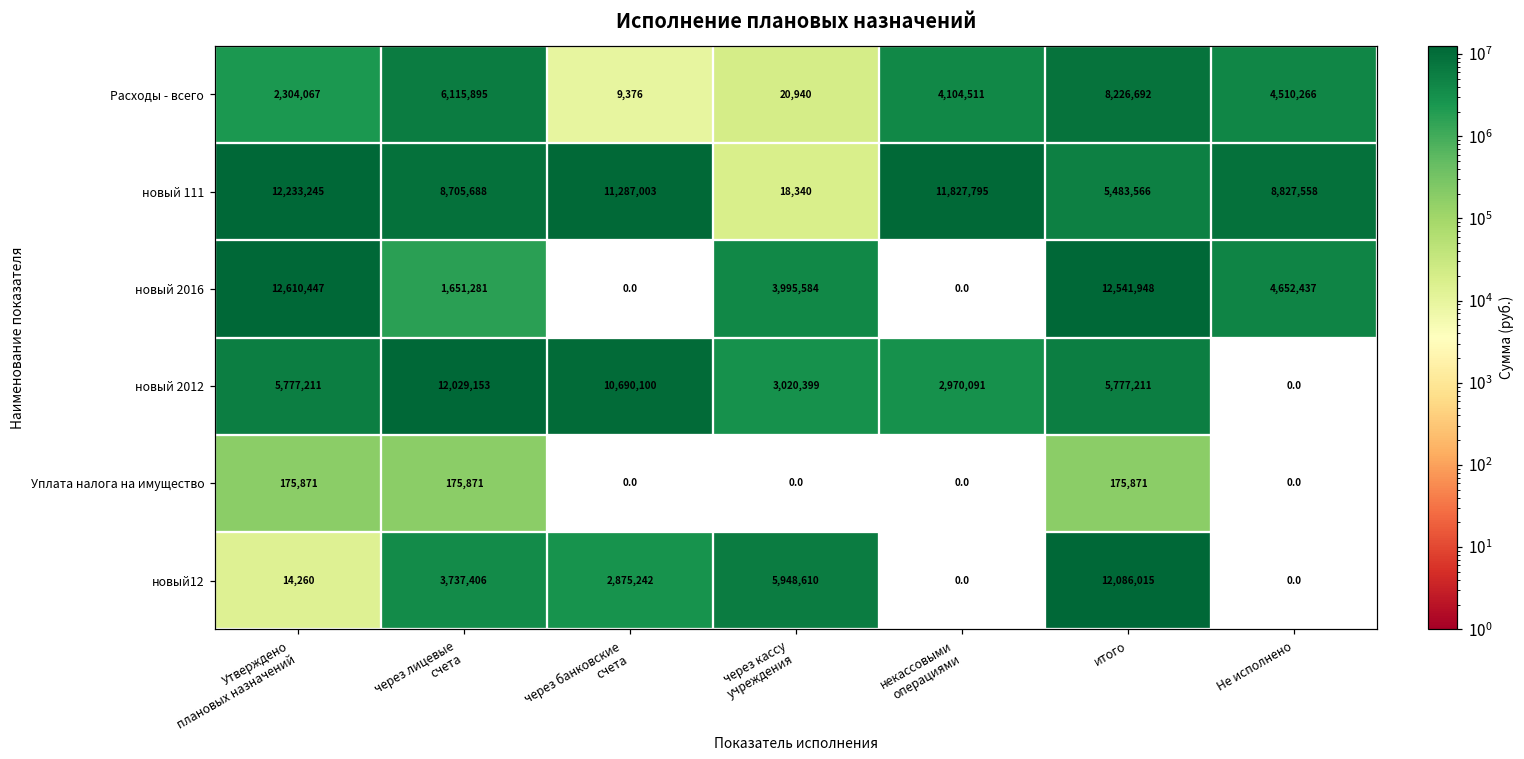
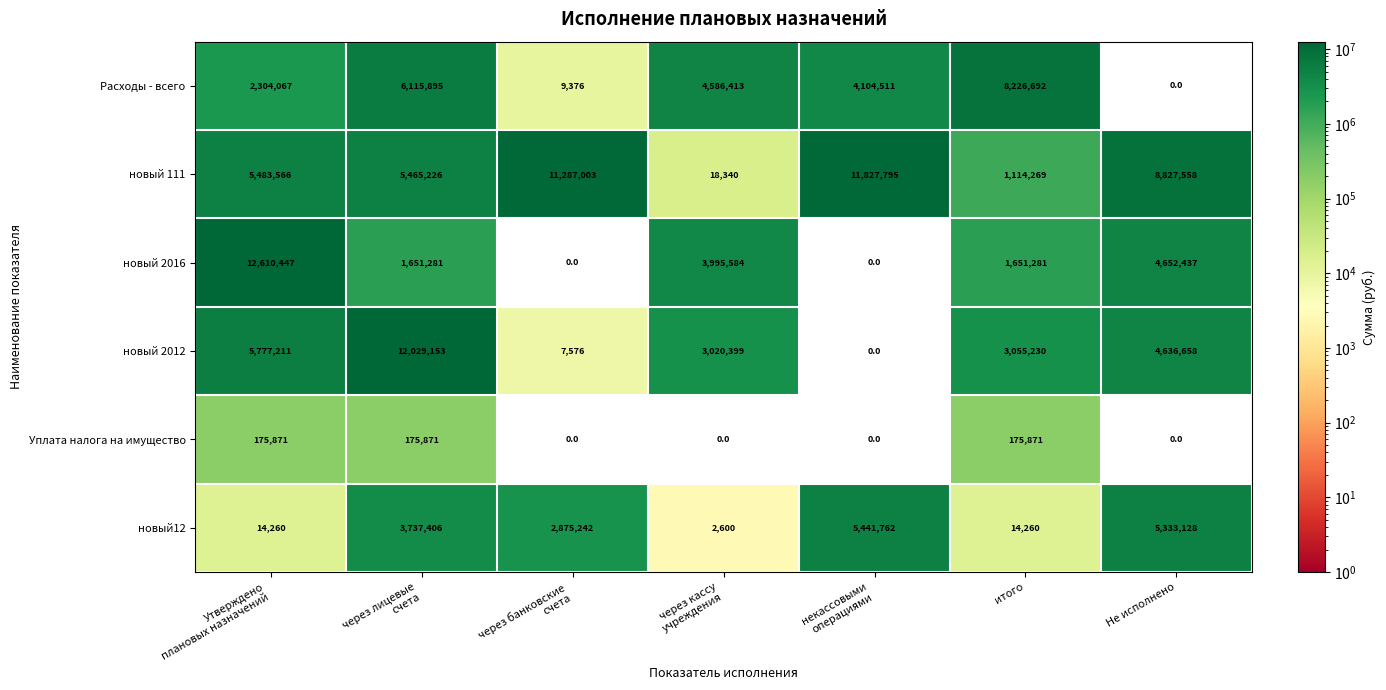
  {
    "Расходы - всего": {
      "Утверждено плановых назначений": "2,304,067",
      "через лицевые счета": "6,115,895",
      "через банковские счета": "9,376",
-     "через кассу учреждения": "20,940",
+     "через кассу учреждения": "4,586,413",
      "некассовыми операциями": "4,104,511",
      "итого": "8,226,692",
-     "Не исполнено": "4,510,266"
+     "Не исполнено": "0.0"
    },
    "новый 111": {
-     "Утверждено плановых назначений": "12,233,245",
-     "через лицевые счета": "8,705,688",
+     "Утверждено плановых назначений": "5,483,566",
+     "через лицевые счета": "5,465,226",
      "через банковские счета": "11,287,003",
      "через кассу учреждения": "18,340",
      "некассовыми операциями": "11,827,795",
-     "итого": "5,483,566",
+     "итого": "1,114,269",
      "Не исполнено": "8,827,558"
    },
    "новый 2016": {
      "Утверждено плановых назначений": "12,610,447",
      "через лицевые счета": "1,651,281",
      "через банковские счета": "0.0",
      "через кассу учреждения": "3,995,584",
      "некассовыми операциями": "0.0",
-     "итого": "12,541,948",
+     "итого": "1,651,281",
      "Не исполнено": "4,652,437"
    },
    "новый 2012": {
      "Утверждено плановых назначений": "5,777,211",
      "через лицевые счета": "12,029,153",
-     "через банковские счета": "10,690,100",
+     "через банковские счета": "7,576",
      "через кассу учреждения": "3,020,399",
-     "некассовыми операциями": "2,970,091",
-     "итого": "5,777,211",
-     "Не исполнено": "0.0"
+     "некассовыми операциями": "0.0",
+     "итого": "3,055,230",
+     "Не исполнено": "4,636,658"
    },
    "Уплата налога на имущество": {
      "Утверждено плановых назначений": "175,871",
      "через лицевые счета": "175,871",
      "через банковские счета": "0.0",
      "через кассу учреждения": "0.0",
      "некассовыми операциями": "0.0",
      "итого": "175,871",
      "Не исполнено": "0.0"
    },
    "новый12": {
      "Утверждено плановых назначений": "14,260",
      "через лицевые счета": "3,737,406",
      "через банковские счета": "2,875,242",
-     "через кассу учреждения": "5,948,610",
-     "некассовыми операциями": "0.0",
-     "итого": "12,086,015",
-     "Не исполнено": "0.0"
+     "через кассу учреждения": "2,600",
+     "некассовыми операциями": "5,441,762",
+     "итого": "14,260",
+     "Не исполнено": "5,333,128"
    }
  }
